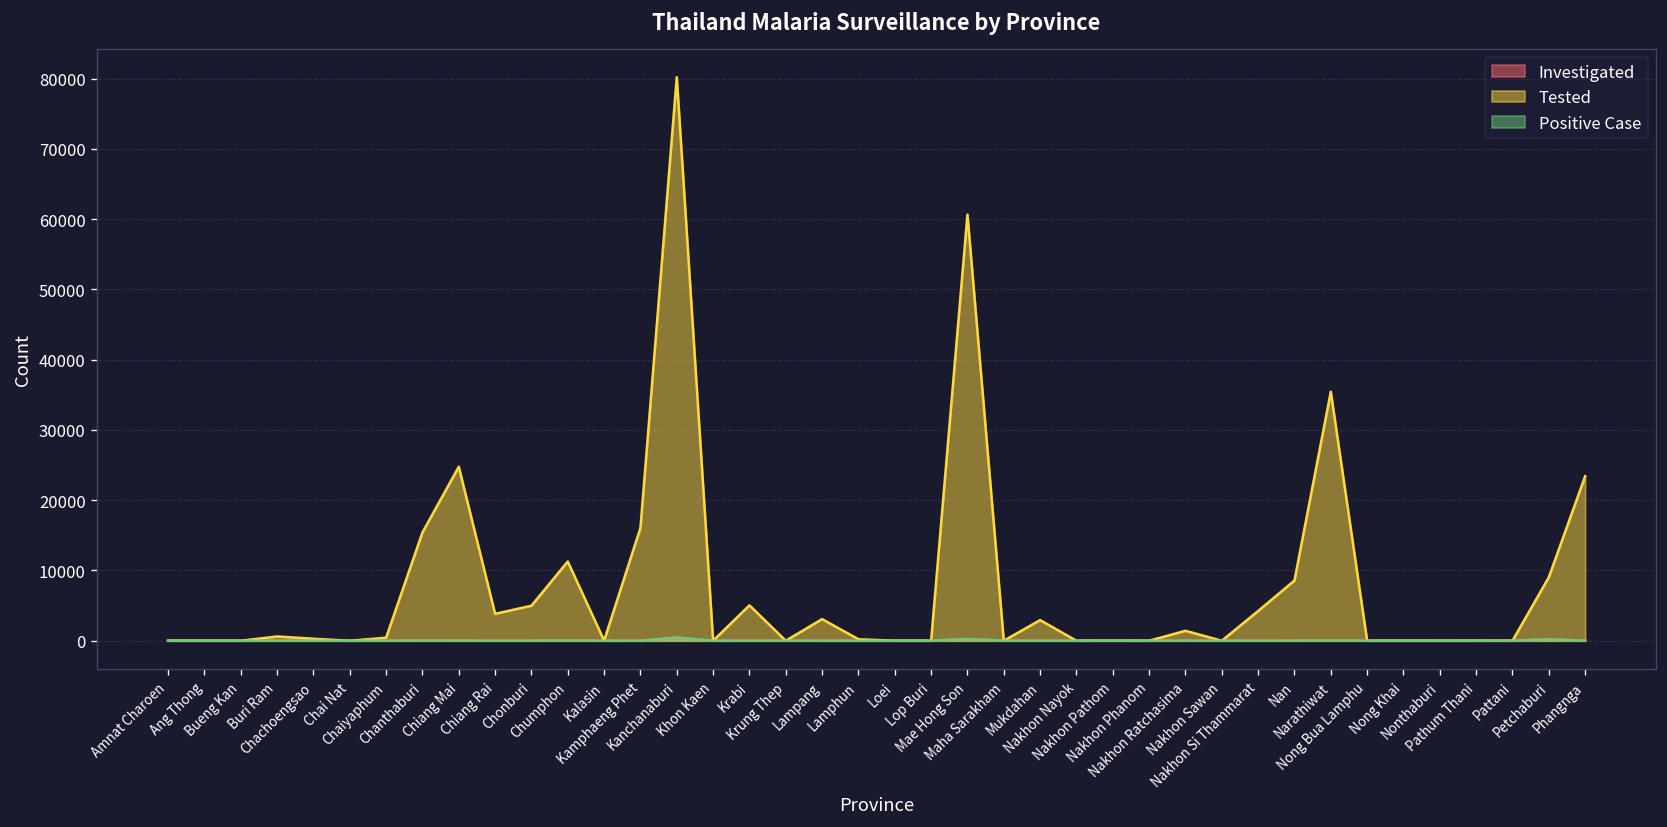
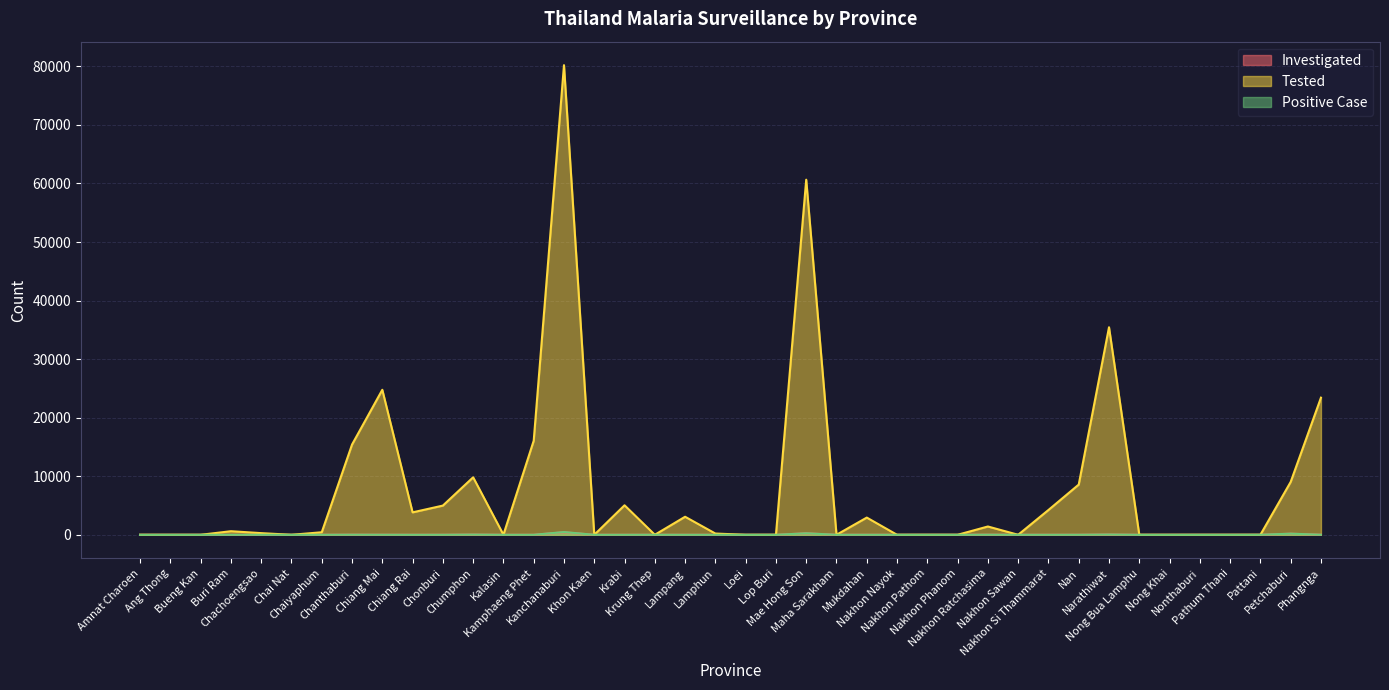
  {
    "Positive Case": {
      "Buri Ram": 0,
      "Chanthaburi": 0,
      "Chiang Mai": 0,
      "Chiang Rai": 0,
      "Chonburi": 0,
      "Chumphon": 0,
      "Kamphaeng Phet": 0,
      "Kanchanaburi": 0,
      "Krabi": 0,
      "Lampang": 0,
      "Mae Hong Son": 0,
      "Mukdahan": 0,
      "Nakhon Ratchasima": 0,
      "Nakhon Si Thammarat": 0,
      "Nan": 0,
      "Narathiwat": 0,
      "Petchaburi": 0,
      "Phangnga": 0
    },
    "Tested": {
      "Buri Ram": 1000,
      "Chanthaburi": 15000,
      "Chiang Mai": 25000,
      "Chiang Rai": 4000,
      "Chonburi": 5000,
-     "Chumphon": 11000,
+     "Chumphon": 10000,
      "Kamphaeng Phet": 16000,
      "Kanchanaburi": 80000,
      "Krabi": 5000,
      "Lampang": 3000,
      "Mae Hong Son": 61000,
      "Mukdahan": 3000,
      "Nakhon Ratchasima": 1000,
      "Nakhon Si Thammarat": 4000,
      "Nan": 9000,
      "Narathiwat": 35000,
      "Petchaburi": 9000,
      "Phangnga": 23000
    }
  }
